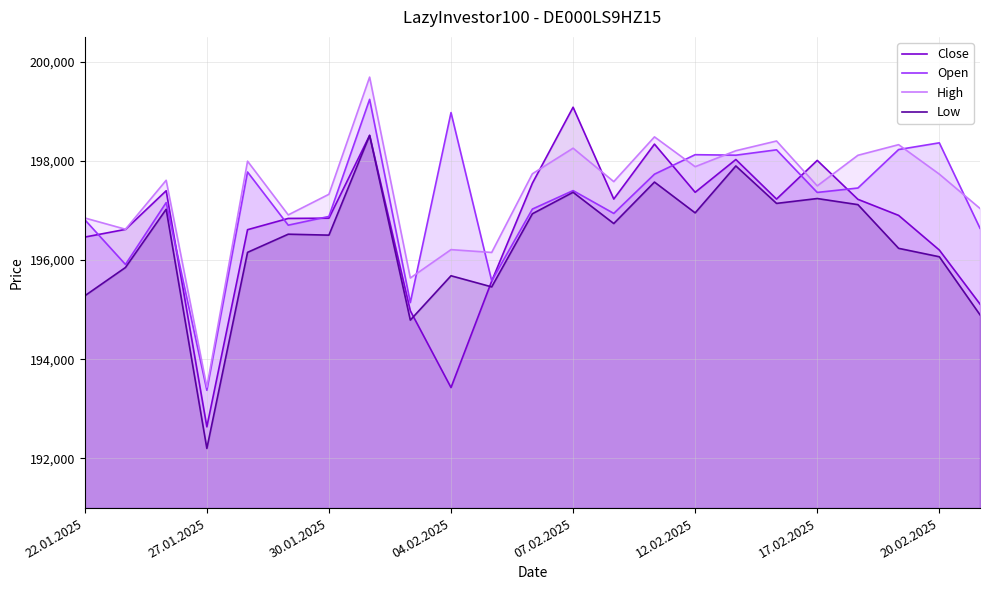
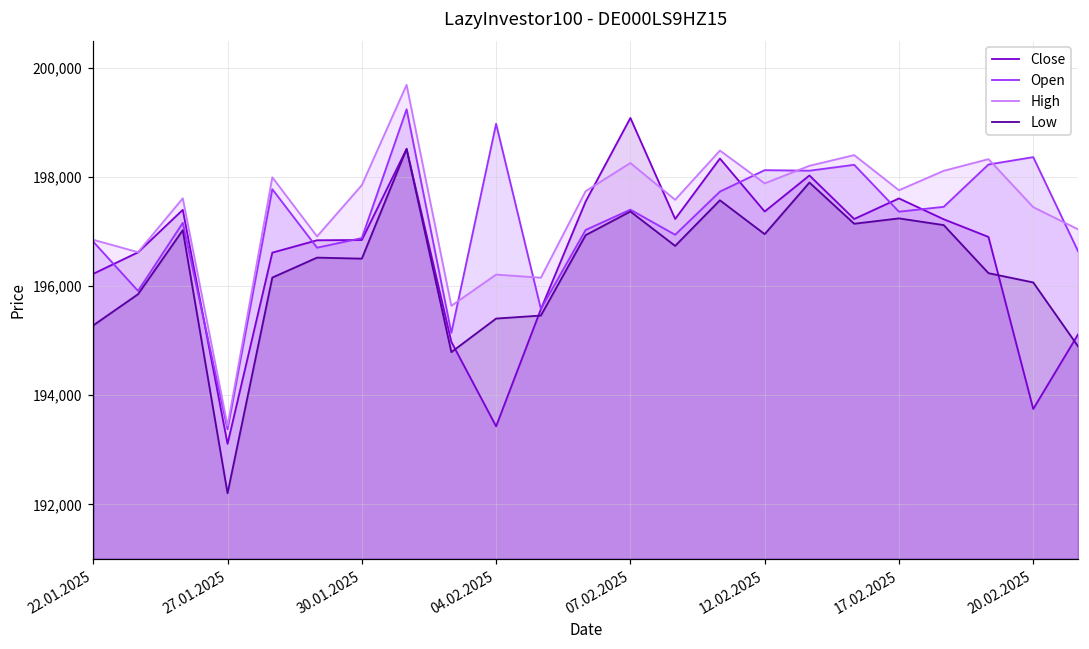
  {
    "Close": {
-     "22.01.2025": "196,500",
-     "27.01.2025": "192,600",
+     "22.01.2025": "196,200",
+     "27.01.2025": "193,100",
      "04.02.2025": "193,400",
      "07.02.2025": "199,100",
      "12.02.2025": "197,400",
-     "17.02.2025": "198,000",
-     "20.02.2025": "196,200"
+     "17.02.2025": "197,600",
+     "20.02.2025": "193,700"
    },
    "Open": {
      "27.01.2025": "193,400",
      "04.02.2025": "199,000",
      "12.02.2025": "198,100",
      "17.02.2025": "197,400",
      "20.02.2025": "198,400"
    },
    "High": {
      "27.01.2025": "193,400",
-     "30.01.2025": "197,300",
+     "30.01.2025": "197,900",
      "04.02.2025": "196,200",
      "07.02.2025": "198,300",
      "12.02.2025": "197,900",
-     "17.02.2025": "197,500",
-     "20.02.2025": "197,700"
+     "17.02.2025": "197,800",
+     "20.02.2025": "197,400"
    },
    "Low": {
      "22.01.2025": "195,300",
      "27.01.2025": "192,200",
      "30.01.2025": "196,500",
-     "04.02.2025": "195,700",
+     "04.02.2025": "195,400",
      "12.02.2025": "197,000",
      "17.02.2025": "197,200",
      "20.02.2025": "196,100"
    }
  }
